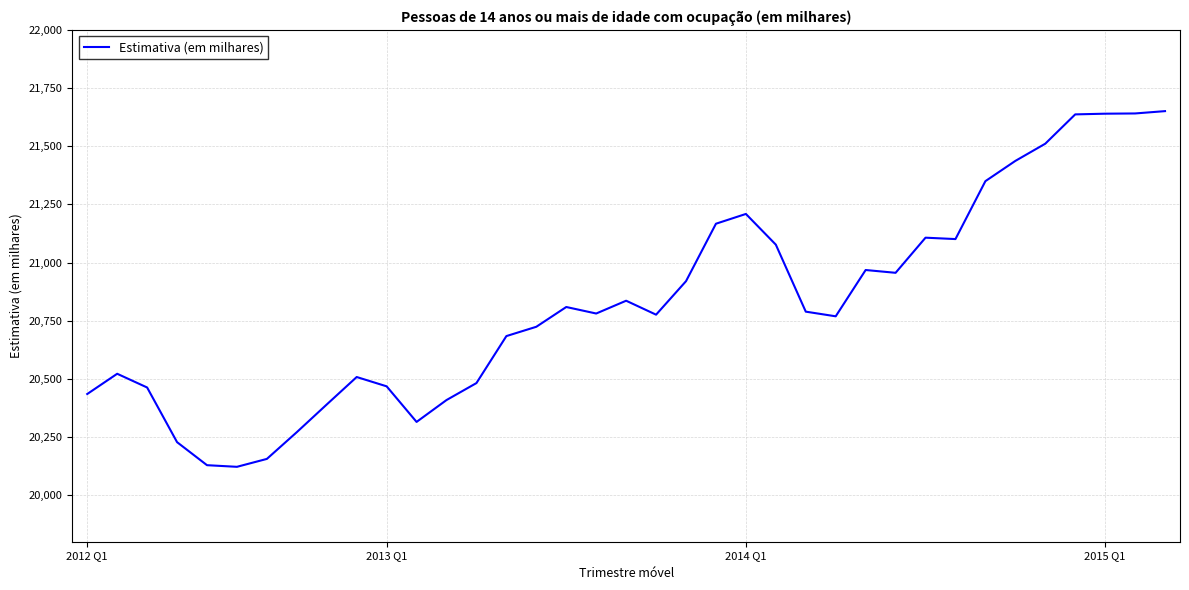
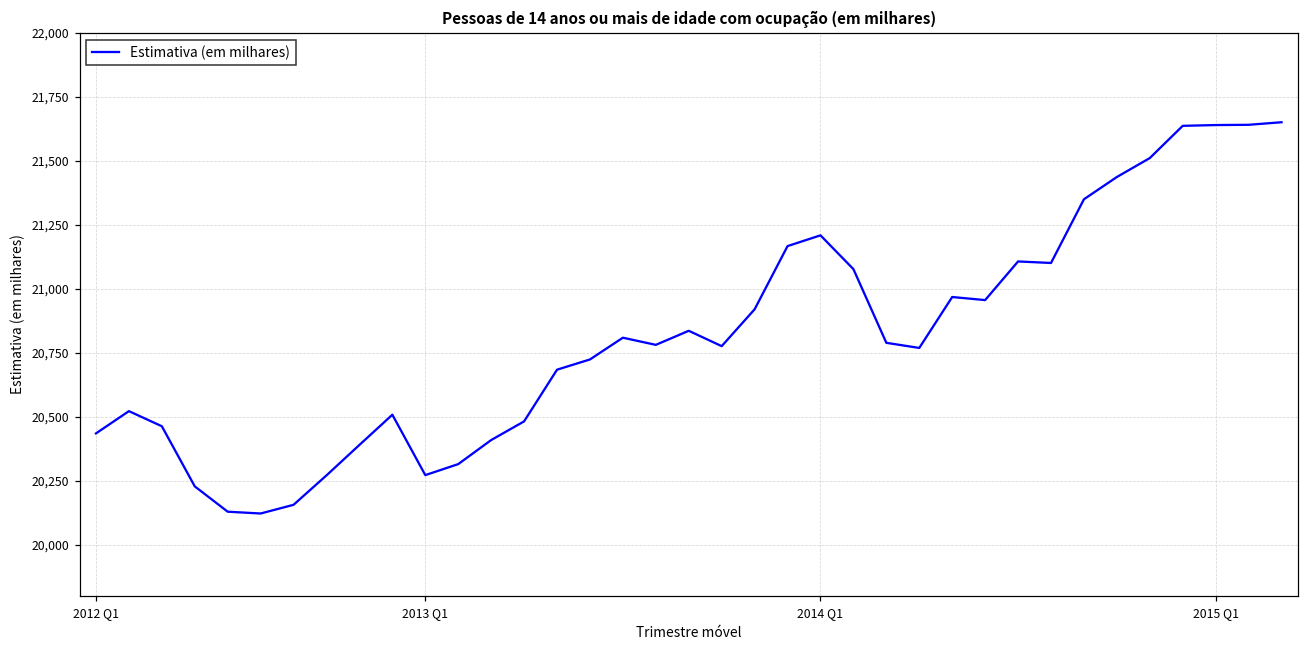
  {
    "2012 Q1": "20,440",
-   "2013 Q1": "20,470",
+   "2013 Q1": "20,270",
    "2014 Q1": "21,210",
    "2015 Q1": "21,640"
  }
